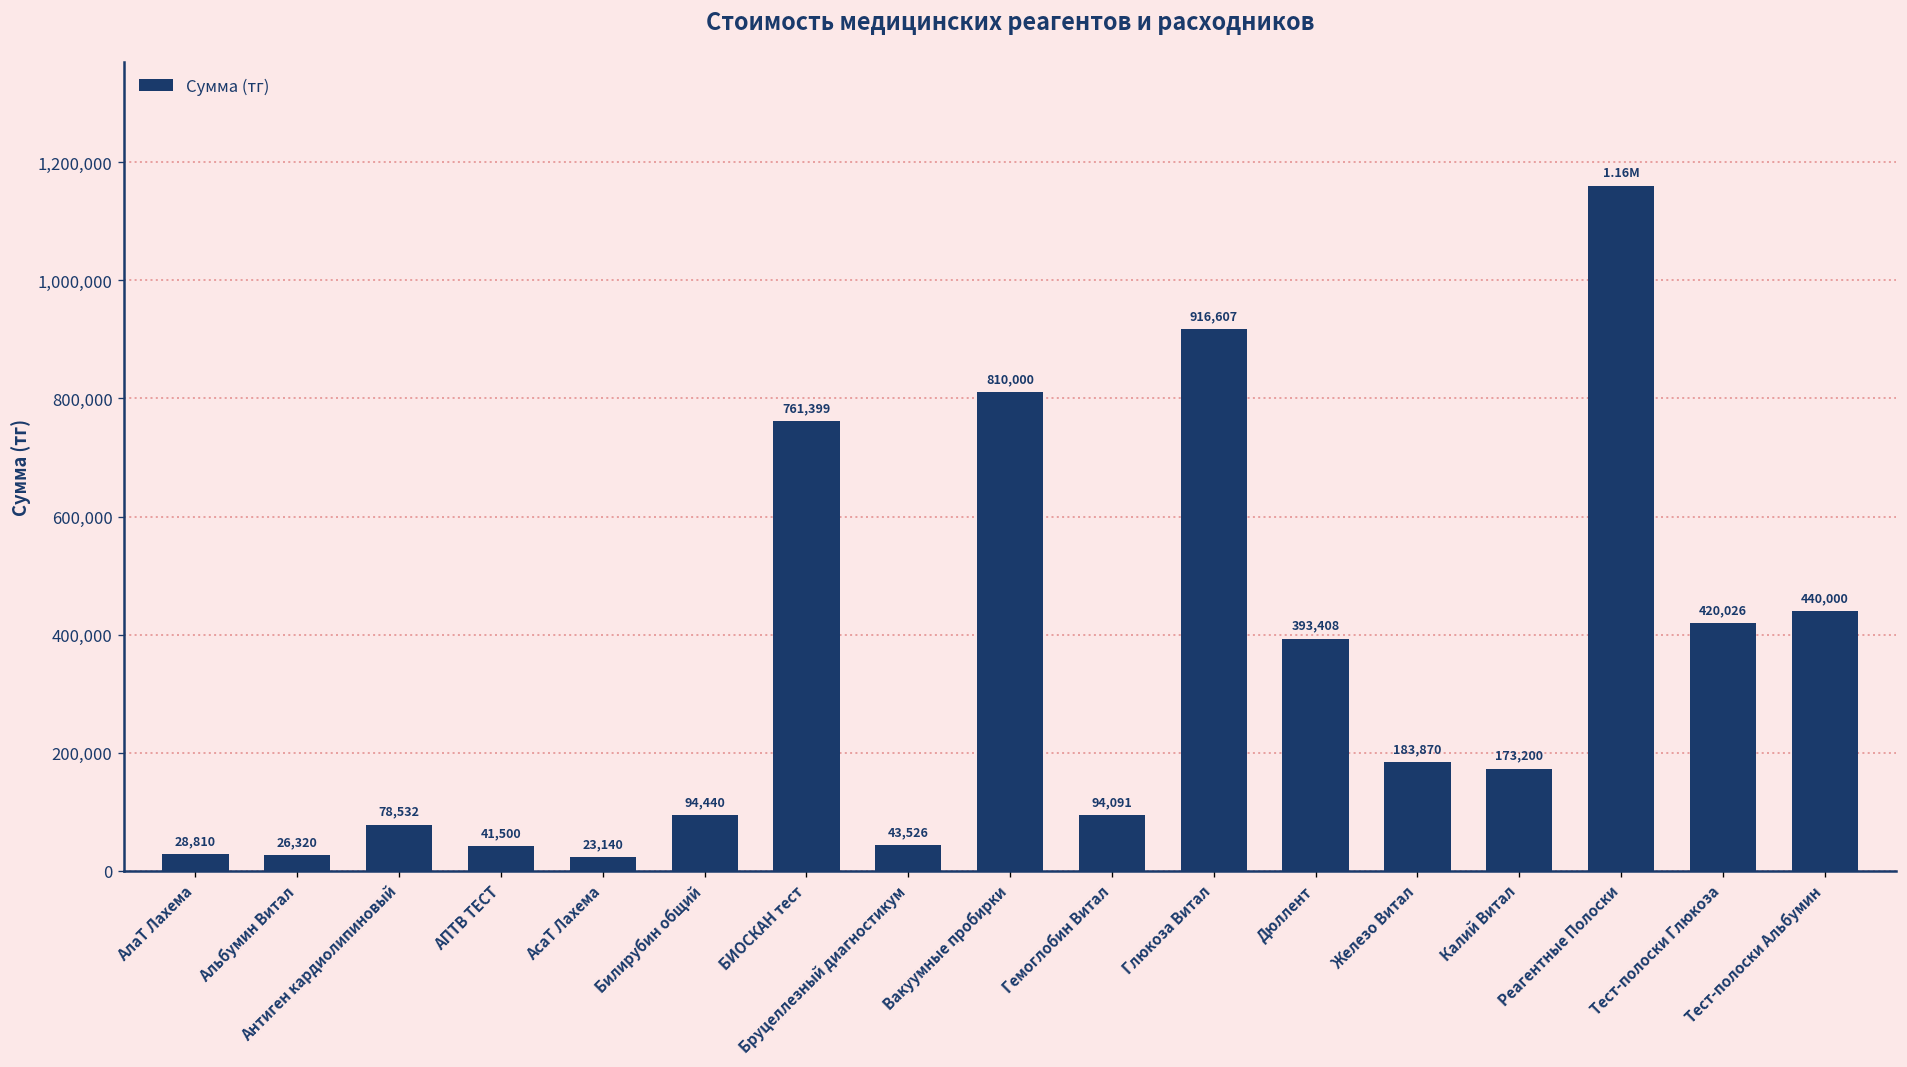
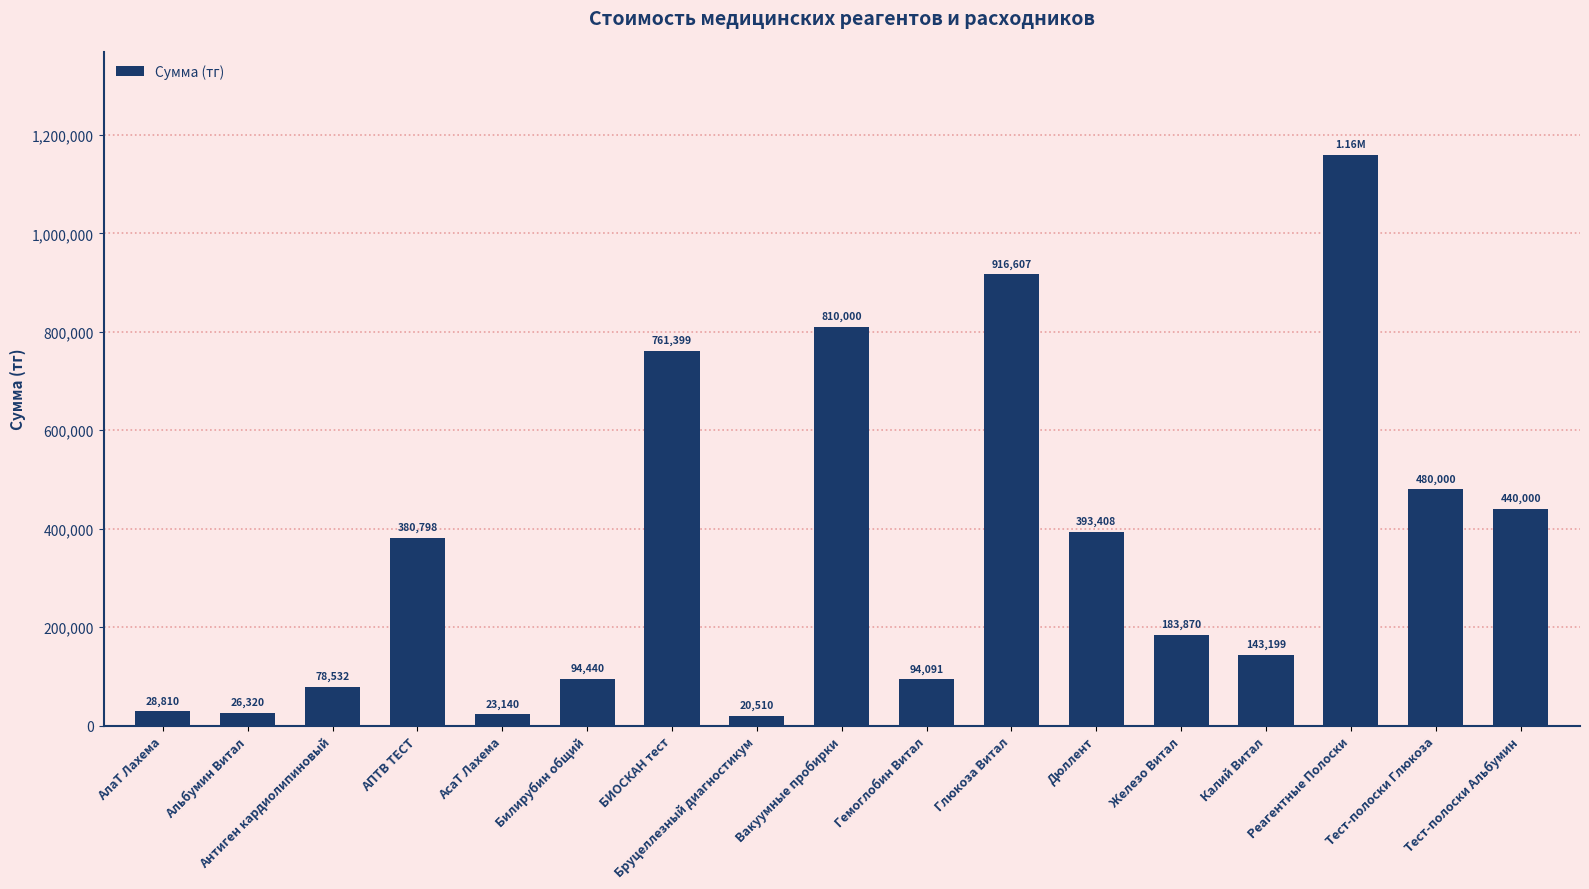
  {
    "АлаТ Лахема": "28,810",
    "Альбумин Витал": "26,320",
    "Антиген кардиолипиновый": "78,532",
-   "АПТВ ТЕСТ": "41,500",
+   "АПТВ ТЕСТ": "380,798",
    "АсаТ Лахема": "23,140",
    "Билирубин общий": "94,440",
    "БИОСКАН тест": "761,399",
-   "Бруцеллезный диагностикум": "43,526",
+   "Бруцеллезный диагностикум": "20,510",
    "Вакуумные пробирки": "810,000",
    "Гемоглобин Витал": "94,091",
    "Глюкоза Витал": "916,607",
    "Дюллент": "393,408",
    "Железо Витал": "183,870",
-   "Калий Витал": "173,200",
+   "Калий Витал": "143,199",
    "Реагентные Полоски": "1.16M",
-   "Тест-полоски Глюкоза": "420,026",
+   "Тест-полоски Глюкоза": "480,000",
    "Тест-полоски Альбумин": "440,000"
  }
